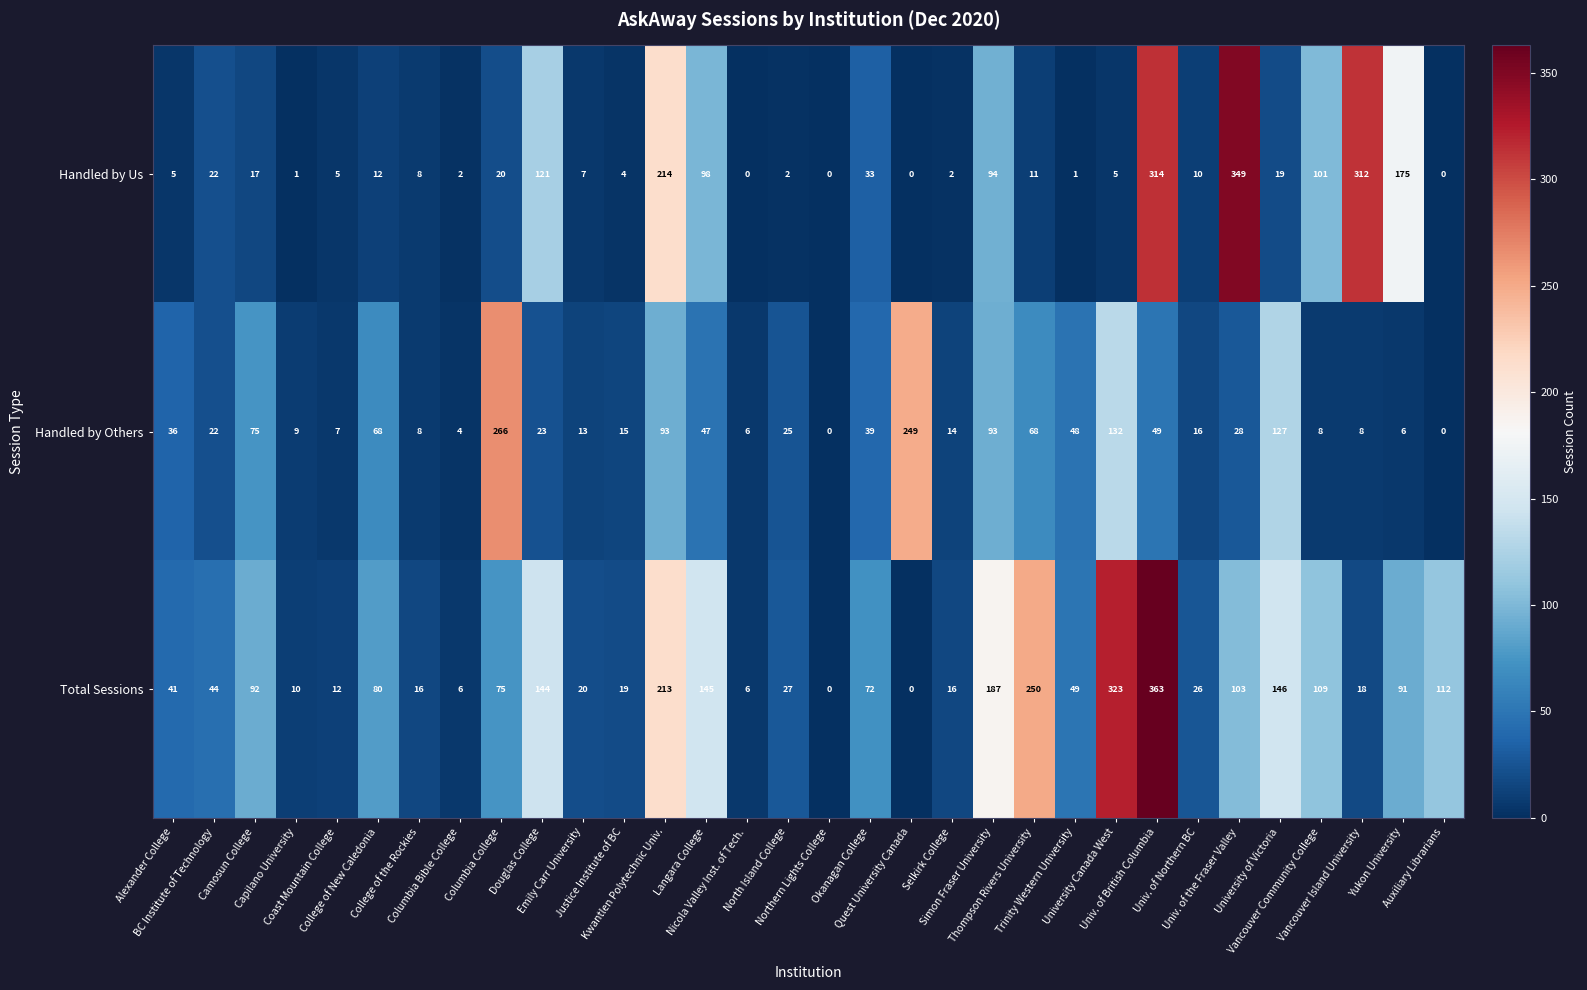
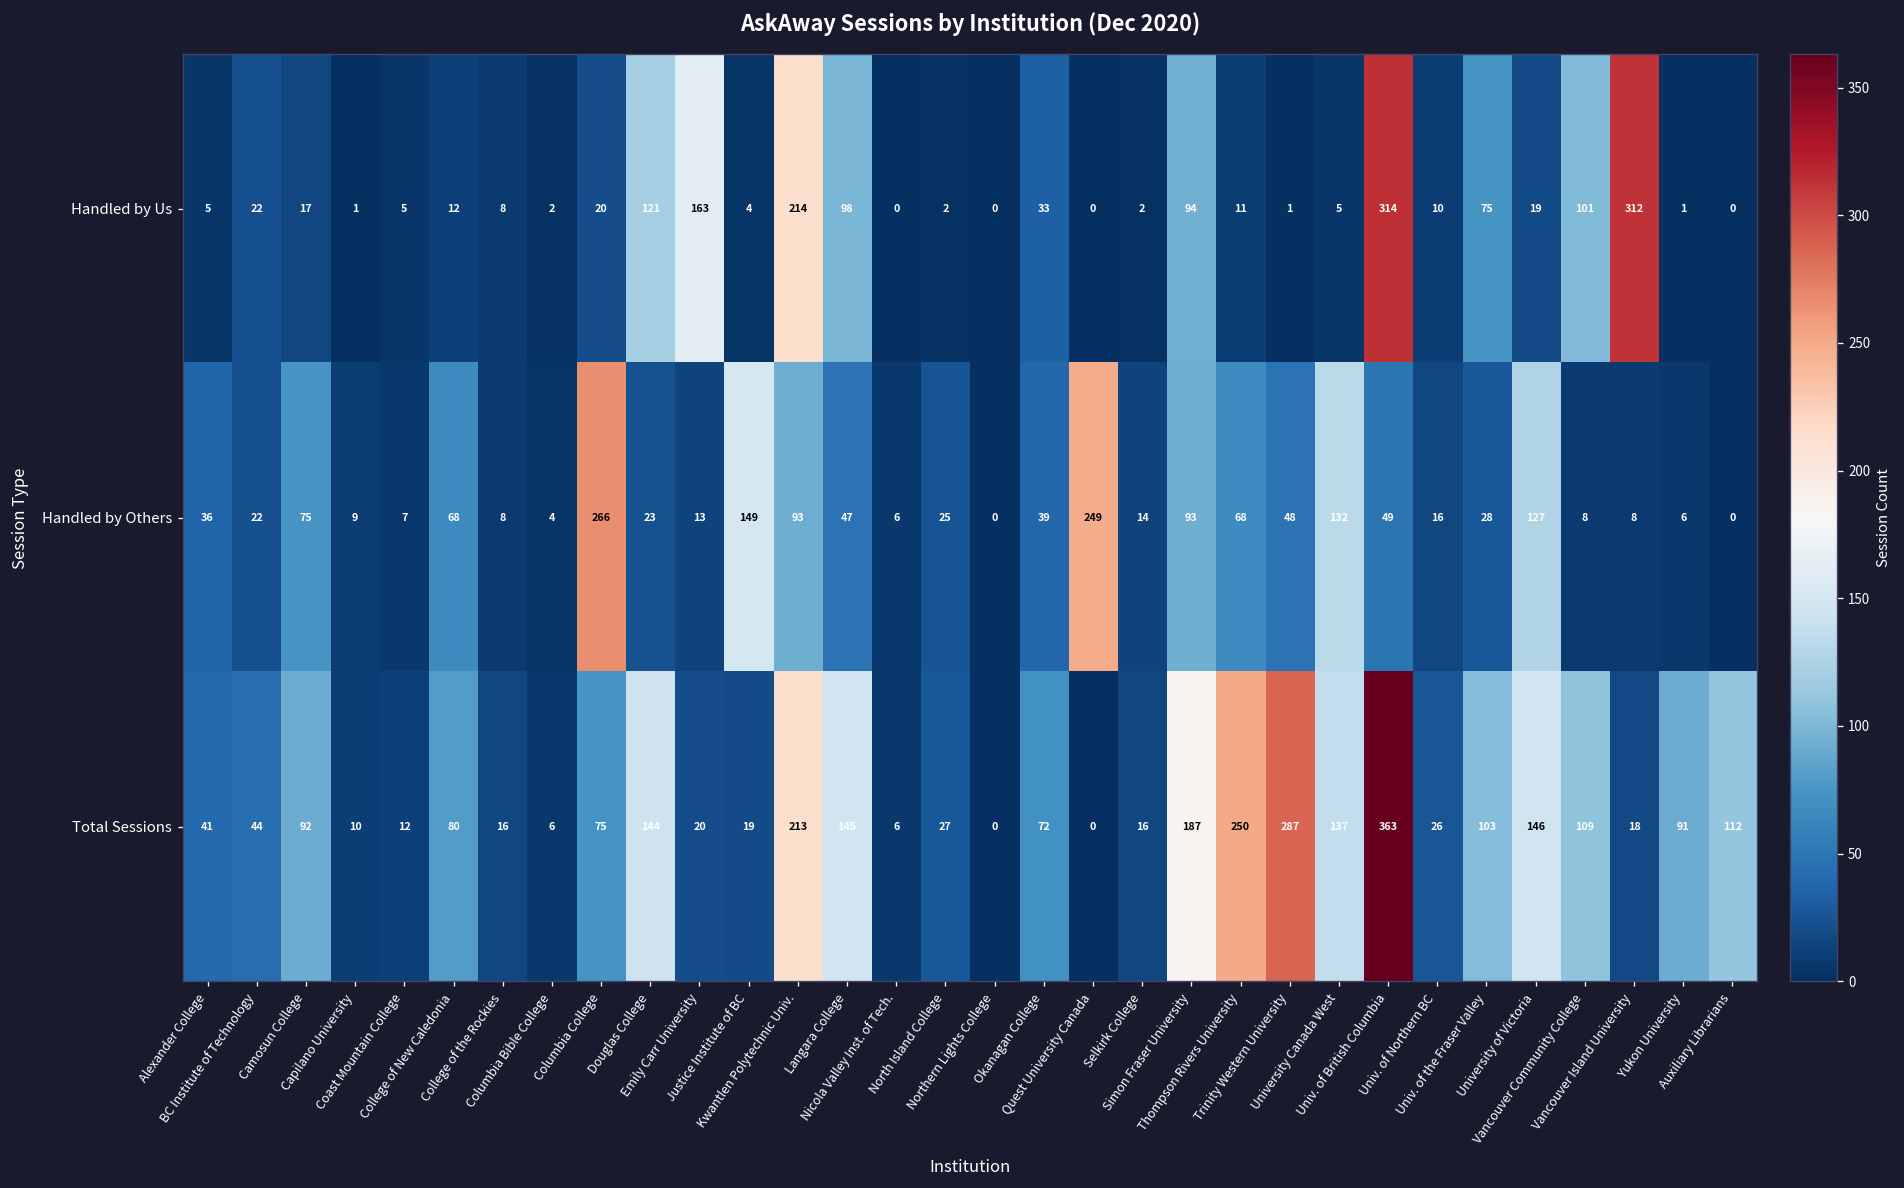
  {
    "Handled by Us": {
      "Alexander College": 5,
      "BC Institute of Technology": 22,
      "Camosun College": 17,
      "Capilano University": 1,
      "Coast Mountain College": 5,
      "College of New Caledonia": 12,
      "College of the Rockies": 8,
      "Columbia Bible College": 2,
      "Columbia College": 20,
      "Douglas College": 121,
-     "Emily Carr University": 7,
+     "Emily Carr University": 163,
      "Justice Institute of BC": 4,
      "Kwantlen Polytechnic Univ.": 214,
      "Langara College": 98,
      "Nicola Valley Inst. of Tech.": 0,
      "North Island College": 2,
      "Northern Lights College": 0,
      "Okanagan College": 33,
      "Quest University Canada": 0,
      "Selkirk College": 2,
      "Simon Fraser University": 94,
      "Thompson Rivers University": 11,
      "Trinity Western University": 1,
      "University Canada West": 5,
      "Univ. of British Columbia": 314,
      "Univ. of Northern BC": 10,
-     "Univ. of the Fraser Valley": 349,
+     "Univ. of the Fraser Valley": 75,
      "University of Victoria": 19,
      "Vancouver Community College": 101,
      "Vancouver Island University": 312,
-     "Yukon University": 175,
+     "Yukon University": 1,
      "Auxiliary Librarians": 0
    },
    "Handled by Others": {
      "Alexander College": 36,
      "BC Institute of Technology": 22,
      "Camosun College": 75,
      "Capilano University": 9,
      "Coast Mountain College": 7,
      "College of New Caledonia": 68,
      "College of the Rockies": 8,
      "Columbia Bible College": 4,
      "Columbia College": 266,
      "Douglas College": 23,
      "Emily Carr University": 13,
-     "Justice Institute of BC": 15,
+     "Justice Institute of BC": 149,
      "Kwantlen Polytechnic Univ.": 93,
      "Langara College": 47,
      "Nicola Valley Inst. of Tech.": 6,
      "North Island College": 25,
      "Northern Lights College": 0,
      "Okanagan College": 39,
      "Quest University Canada": 249,
      "Selkirk College": 14,
      "Simon Fraser University": 93,
      "Thompson Rivers University": 68,
      "Trinity Western University": 48,
      "University Canada West": 132,
      "Univ. of British Columbia": 49,
      "Univ. of Northern BC": 16,
      "Univ. of the Fraser Valley": 28,
      "University of Victoria": 127,
      "Vancouver Community College": 8,
      "Vancouver Island University": 8,
      "Yukon University": 6,
      "Auxiliary Librarians": 0
    },
    "Total Sessions": {
      "Alexander College": 41,
      "BC Institute of Technology": 44,
      "Camosun College": 92,
      "Capilano University": 10,
      "Coast Mountain College": 12,
      "College of New Caledonia": 80,
      "College of the Rockies": 16,
      "Columbia Bible College": 6,
      "Columbia College": 75,
      "Douglas College": 144,
      "Emily Carr University": 20,
      "Justice Institute of BC": 19,
      "Kwantlen Polytechnic Univ.": 213,
      "Nicola Valley Inst. of Tech.": 6,
      "North Island College": 27,
      "Northern Lights College": 0,
      "Okanagan College": 72,
      "Quest University Canada": 0,
      "Selkirk College": 16,
      "Simon Fraser University": 187,
      "Thompson Rivers University": 250,
-     "Trinity Western University": 49,
-     "University Canada West": 323,
+     "Trinity Western University": 287,
+     "University Canada West": 137,
      "Univ. of British Columbia": 363,
      "Univ. of Northern BC": 26,
      "Univ. of the Fraser Valley": 103,
      "University of Victoria": 146,
      "Vancouver Community College": 109,
      "Vancouver Island University": 18,
      "Yukon University": 91,
      "Auxiliary Librarians": 112
    }
  }
